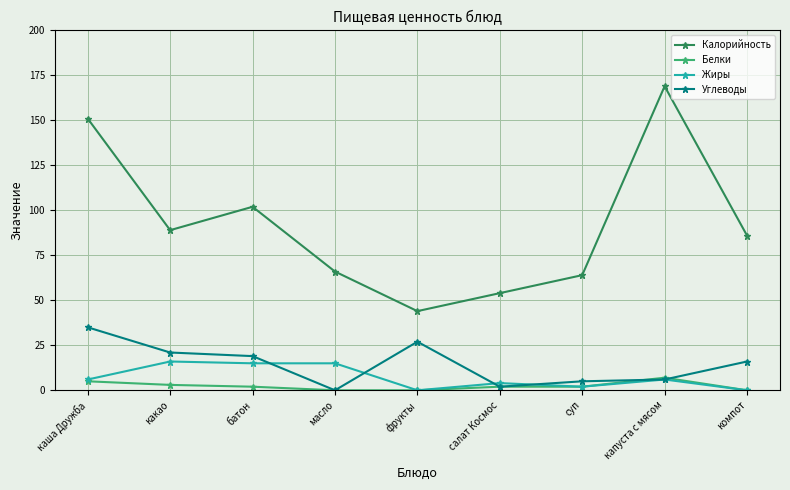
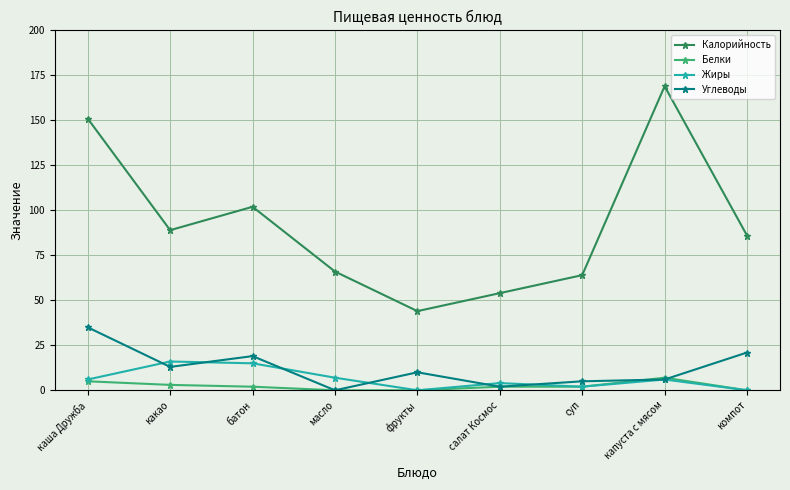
  {
    "Жиры": {
      "какао": 16,
      "батон": 15,
-     "масло": 15,
+     "масло": 7,
      "салат Космос": 4
    },
    "Углеводы": {
      "каша Дружба": 35,
-     "какао": 21,
+     "какао": 13,
      "батон": 19,
-     "фрукты": 27,
+     "фрукты": 10,
      "суп": 5,
-     "компот": 16
+     "компот": 21
    }
  }
